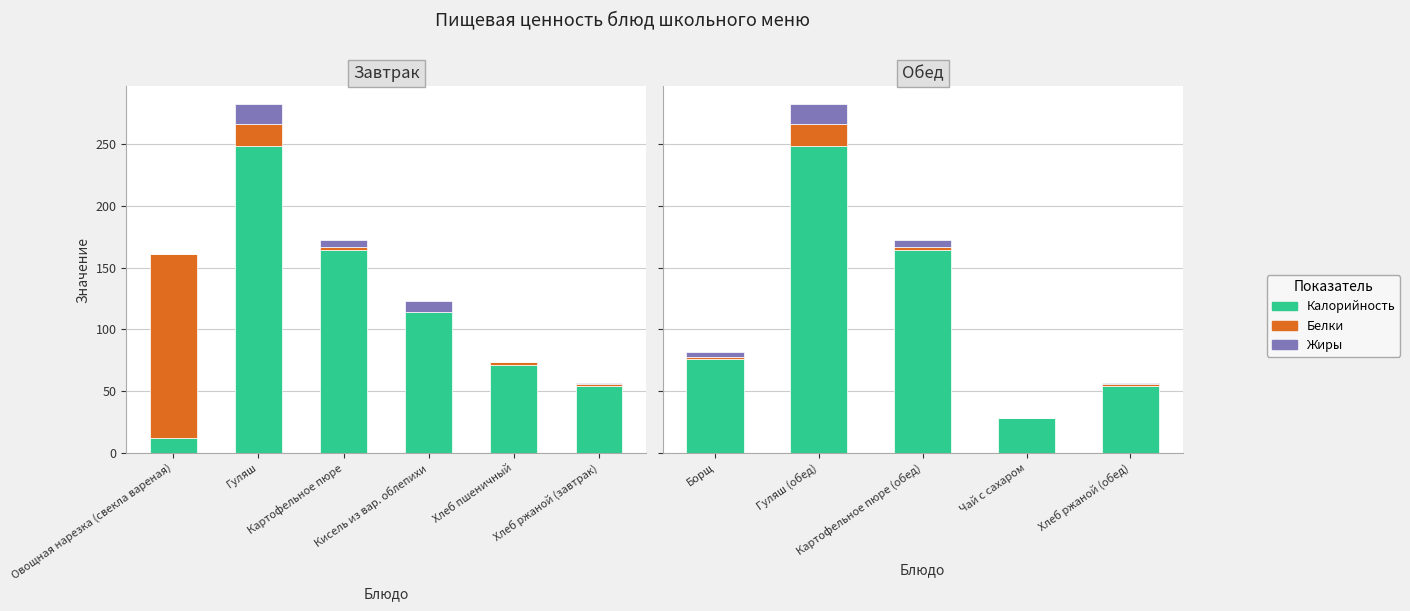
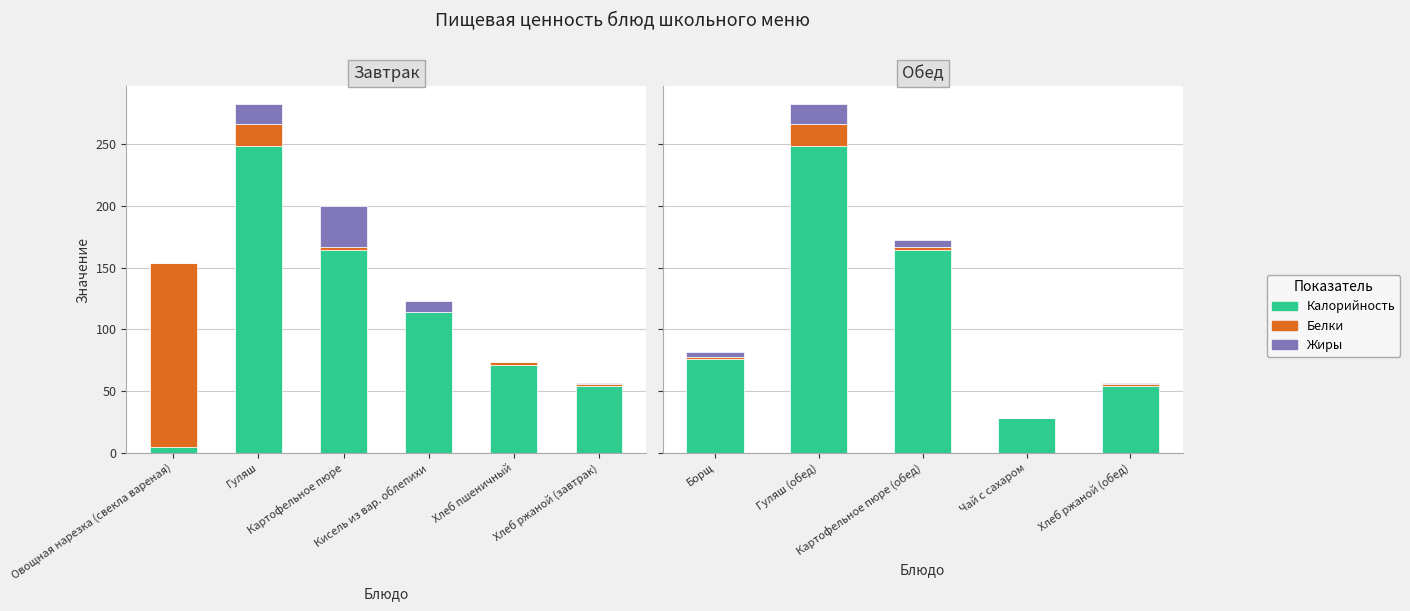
  {
    "Завтрак": {
      "Калорийность": {
-       "Овощная нарезка (свекла вареная)": 12,
+       "Овощная нарезка (свекла вареная)": 5,
        "Гуляш": 249,
        "Картофельное пюре": 164,
        "Кисель из вар. облепихи": 115,
        "Хлеб пшеничный": 71,
        "Хлеб ржаной (завтрак)": 54
      },
      "Белки": {
        "Овощная нарезка (свекла вареная)": 150,
        "Гуляш": 18,
        "Картофельное пюре": 3,
        "Кисель из вар. облепихи": 0,
        "Хлеб пшеничный": 2
      },
      "Жиры": {
        "Гуляш": 17,
-       "Картофельное пюре": 5,
+       "Картофельное пюре": 33,
        "Кисель из вар. облепихи": 9
      }
    }
  }
